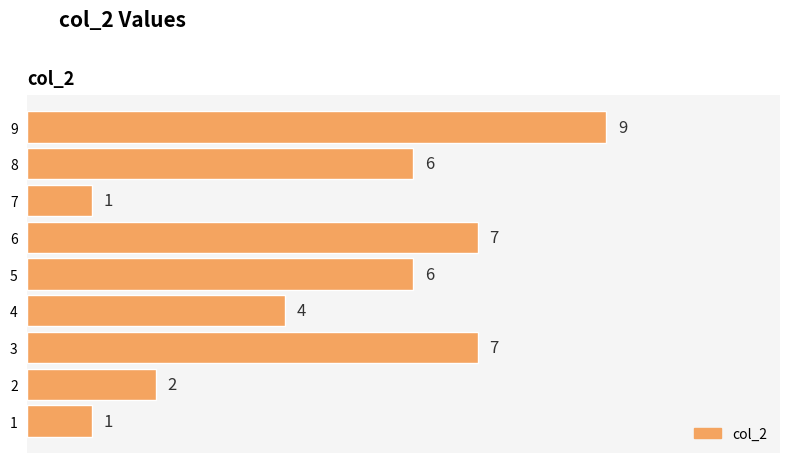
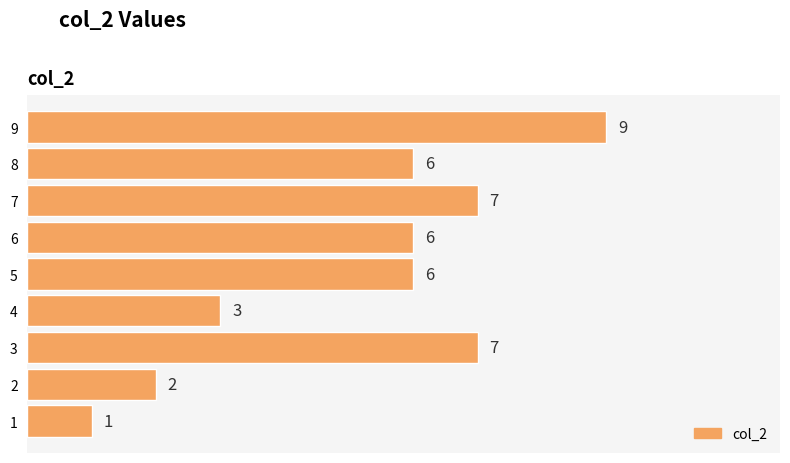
  {
    "9": 9,
    "8": 6,
-   "7": 1,
-   "6": 7,
+   "7": 7,
+   "6": 6,
    "5": 6,
-   "4": 4,
+   "4": 3,
    "3": 7,
    "2": 2,
    "1": 1
  }
